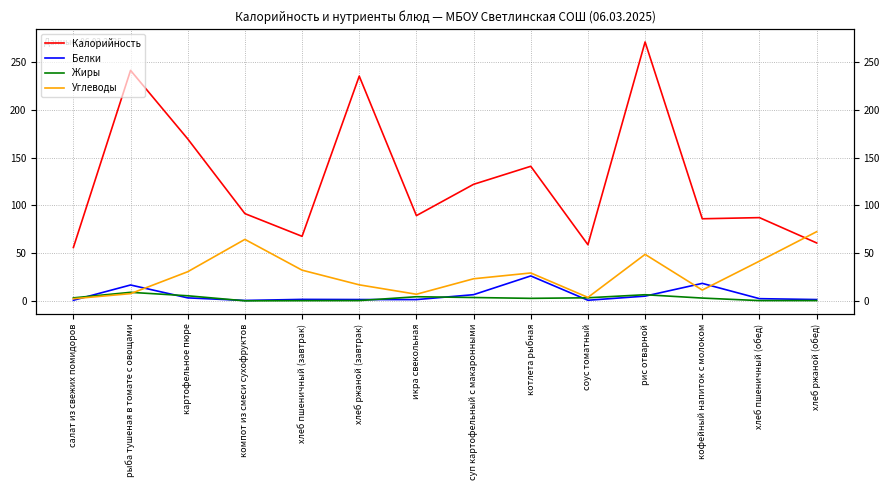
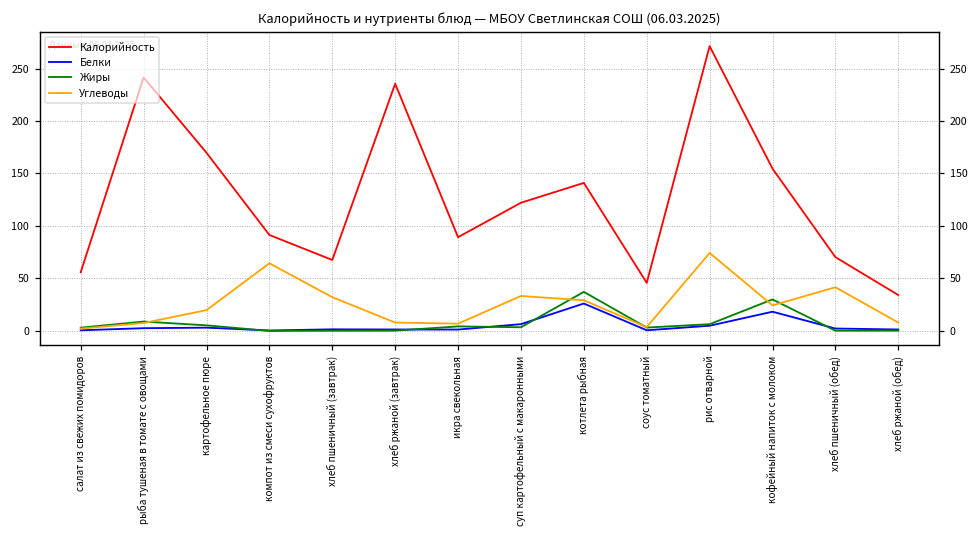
  {
    "Калорийность": {
      "салат из свежих помидоров": 60,
      "картофельное пюре": 170,
      "компот из смеси сухофруктов": 90,
      "хлеб пшеничный (завтрак)": 70,
      "хлеб ржаной (завтрак)": 240,
      "икра свекольная": 90,
      "суп картофельный с макаронными": 120,
      "котлета рыбная": 140,
-     "соус томатный": 60,
+     "соус томатный": 50,
      "рис отварной": 270,
-     "кофейный напиток с молоком": 90,
-     "хлеб пшеничный (обед)": 90,
-     "хлеб ржаной (обед)": 60
+     "кофейный напиток с молоком": 150,
+     "хлеб пшеничный (обед)": 70,
+     "хлеб ржаной (обед)": 30
    },
    "Белки": {
-     "рыба тушеная в томате с овощами": 20,
+     "рыба тушеная в томате с овощами": 0,
      "икра свекольная": 0,
      "суп картофельный с макаронными": 10,
      "котлета рыбная": 30,
      "кофейный напиток с молоком": 20
    },
    "Жиры": {
      "суп картофельный с макаронными": 0,
-     "котлета рыбная": 0,
-     "кофейный напиток с молоком": 0
+     "котлета рыбная": 40,
+     "кофейный напиток с молоком": 30
    },
    "Углеводы": {
-     "картофельное пюре": 30,
+     "картофельное пюре": 20,
      "компот из смеси сухофруктов": 60,
      "хлеб пшеничный (завтрак)": 30,
-     "хлеб ржаной (завтрак)": 20,
-     "суп картофельный с макаронными": 20,
+     "хлеб ржаной (завтрак)": 10,
+     "суп картофельный с макаронными": 30,
      "котлета рыбная": 30,
-     "рис отварной": 50,
-     "кофейный напиток с молоком": 10,
+     "рис отварной": 70,
+     "кофейный напиток с молоком": 20,
      "хлеб пшеничный (обед)": 40,
-     "хлеб ржаной (обед)": 70
+     "хлеб ржаной (обед)": 10
    }
  }
